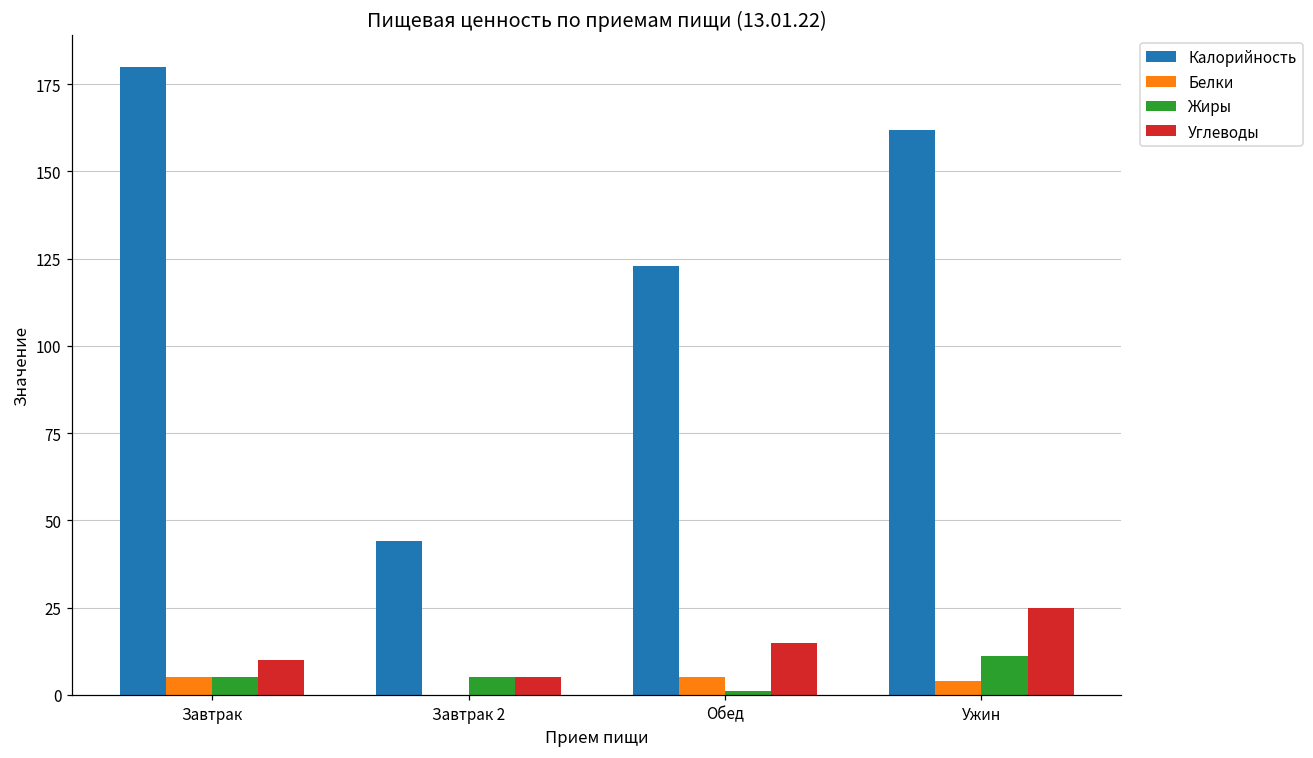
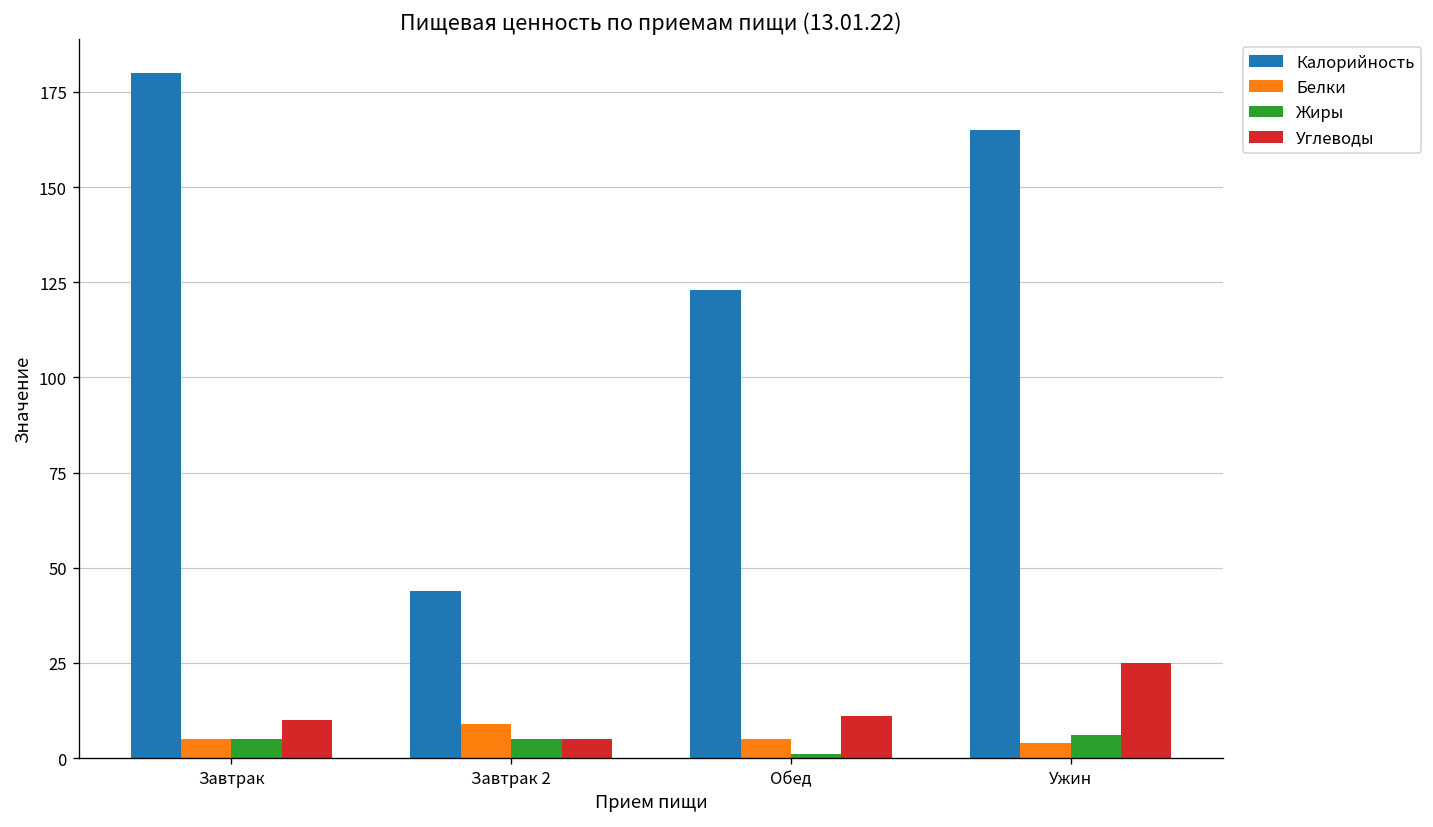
  {
    "Калорийность": {
      "Завтрак": 180,
      "Завтрак 2": 44,
      "Обед": 123,
-     "Ужин": 162
+     "Ужин": 165
    },
    "Белки": {
      "Завтрак": 5,
-     "Завтрак 2": 0,
+     "Завтрак 2": 9,
      "Обед": 5,
      "Ужин": 4
    },
    "Жиры": {
      "Завтрак": 5,
      "Завтрак 2": 5,
      "Обед": 1,
-     "Ужин": 11
+     "Ужин": 6
    },
    "Углеводы": {
      "Завтрак": 10,
      "Завтрак 2": 5,
-     "Обед": 15,
+     "Обед": 11,
      "Ужин": 25
    }
  }
